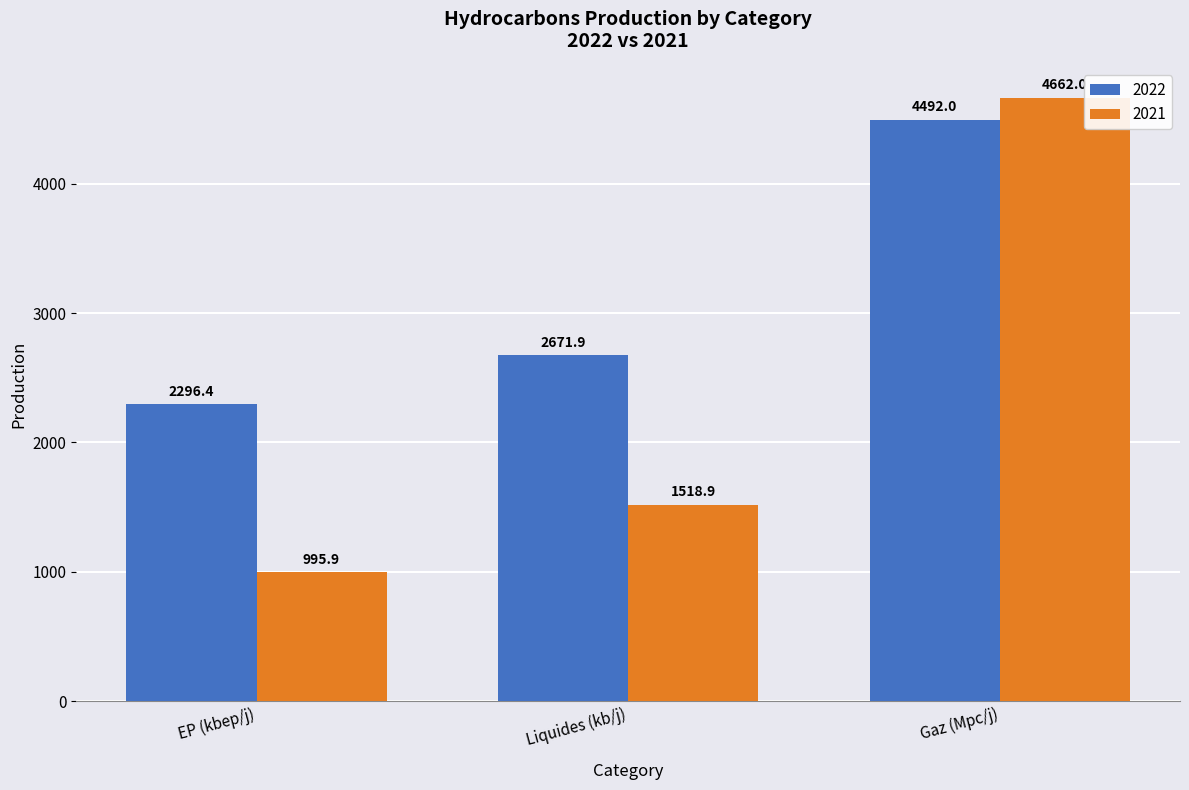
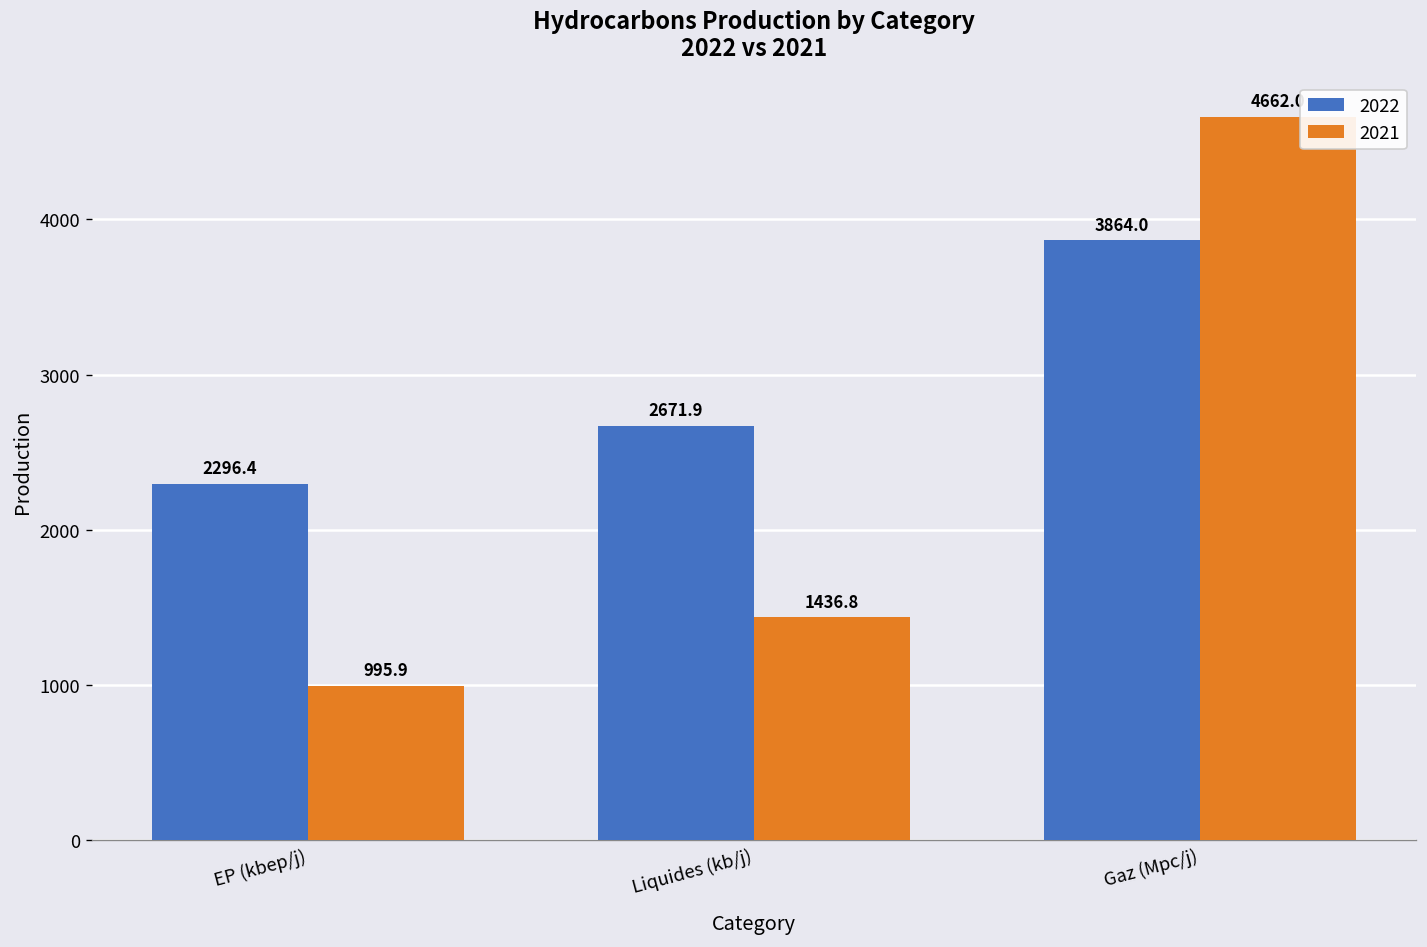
  {
    "2022": {
      "EP (kbep/j)": 2296.4,
      "Liquides (kb/j)": 2671.9,
-     "Gaz (Mpc/j)": 4492.0
+     "Gaz (Mpc/j)": 3864.0
    },
    "2021": {
      "EP (kbep/j)": 995.9,
-     "Liquides (kb/j)": 1518.9
+     "Liquides (kb/j)": 1436.8
    }
  }
